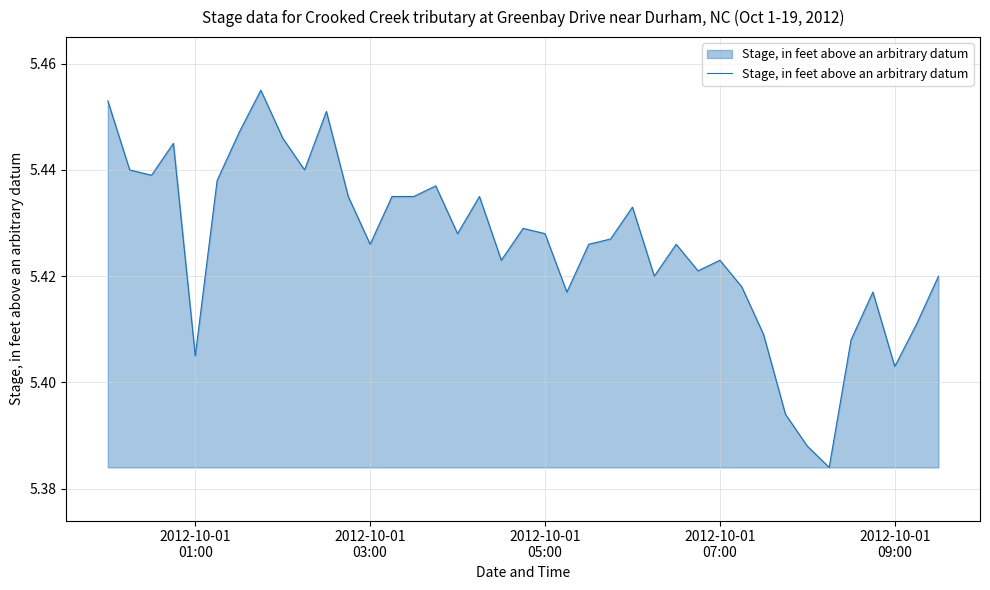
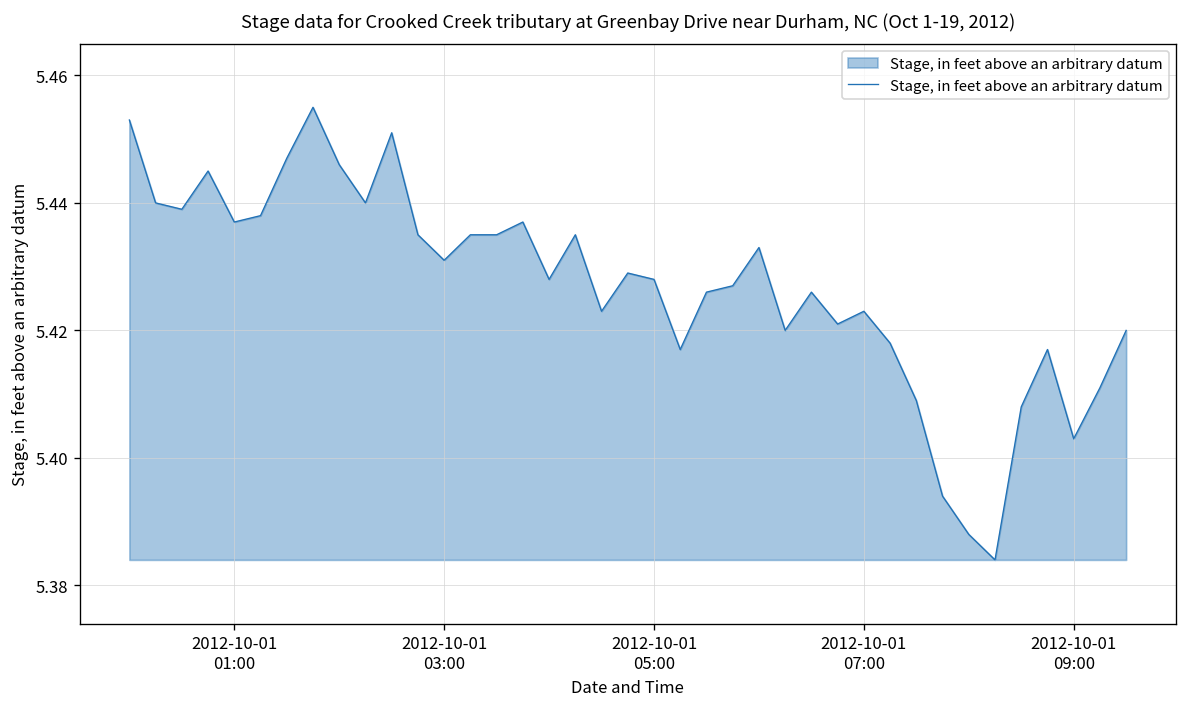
  {
-   "2012-10-01 01:00": 5.405,
-   "2012-10-01 03:00": 5.426,
+   "2012-10-01 01:00": 5.437,
+   "2012-10-01 03:00": 5.431,
    "2012-10-01 05:00": 5.428,
    "2012-10-01 07:00": 5.423,
    "2012-10-01 09:00": 5.403
  }
